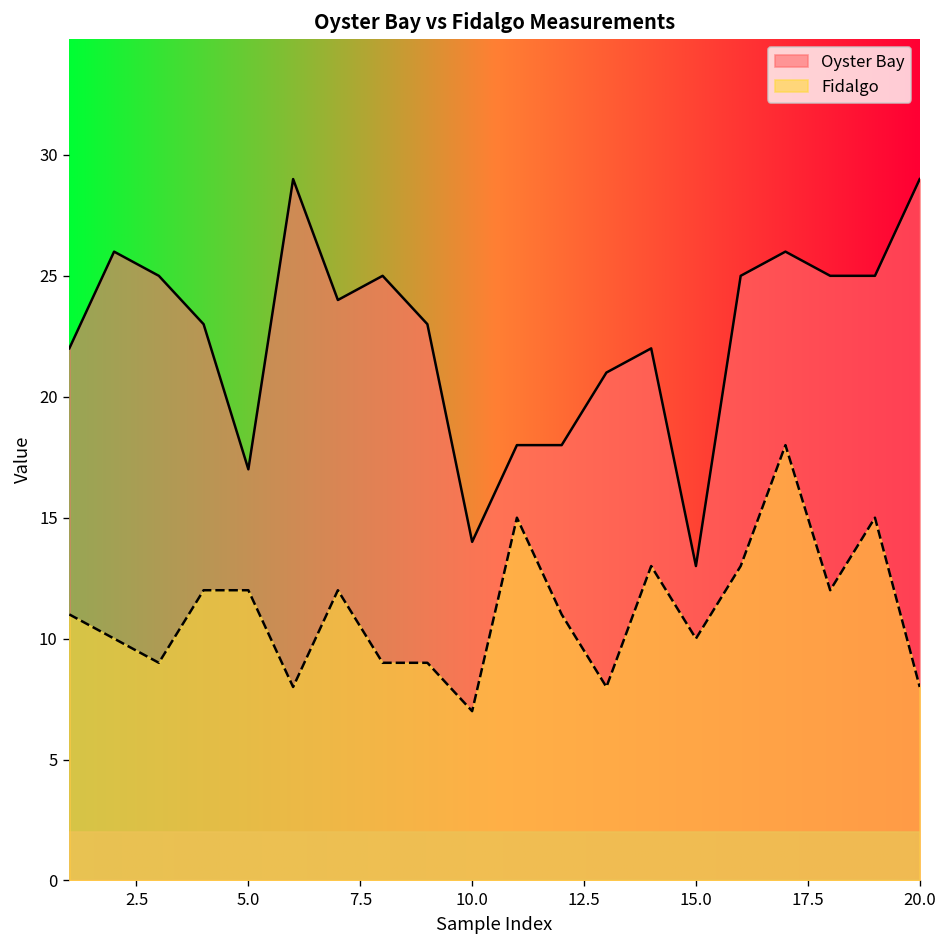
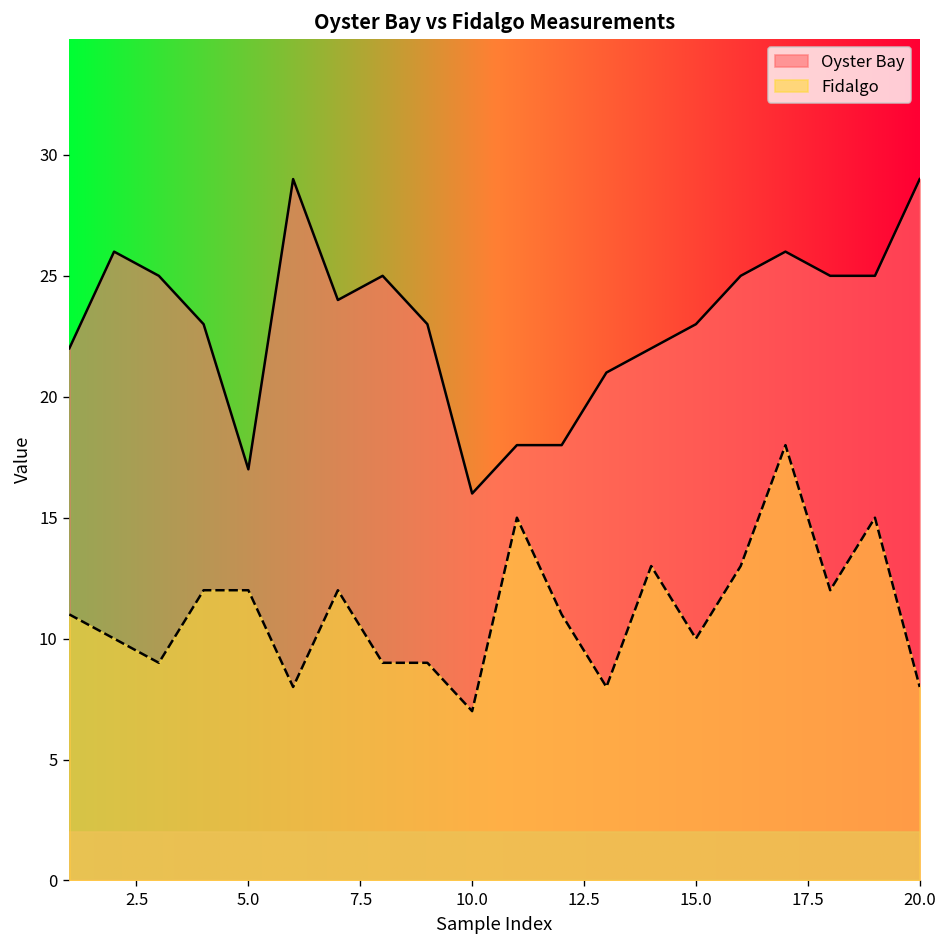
  {
    "Oyster Bay": {
      "5.0": 17,
-     "10.0": 14,
-     "15.0": 13,
+     "10.0": 16,
+     "15.0": 23,
      "20.0": 29
    },
    "Fidalgo": {
      "5.0": 12,
      "10.0": 7,
      "15.0": 10,
      "20.0": 8
    }
  }
